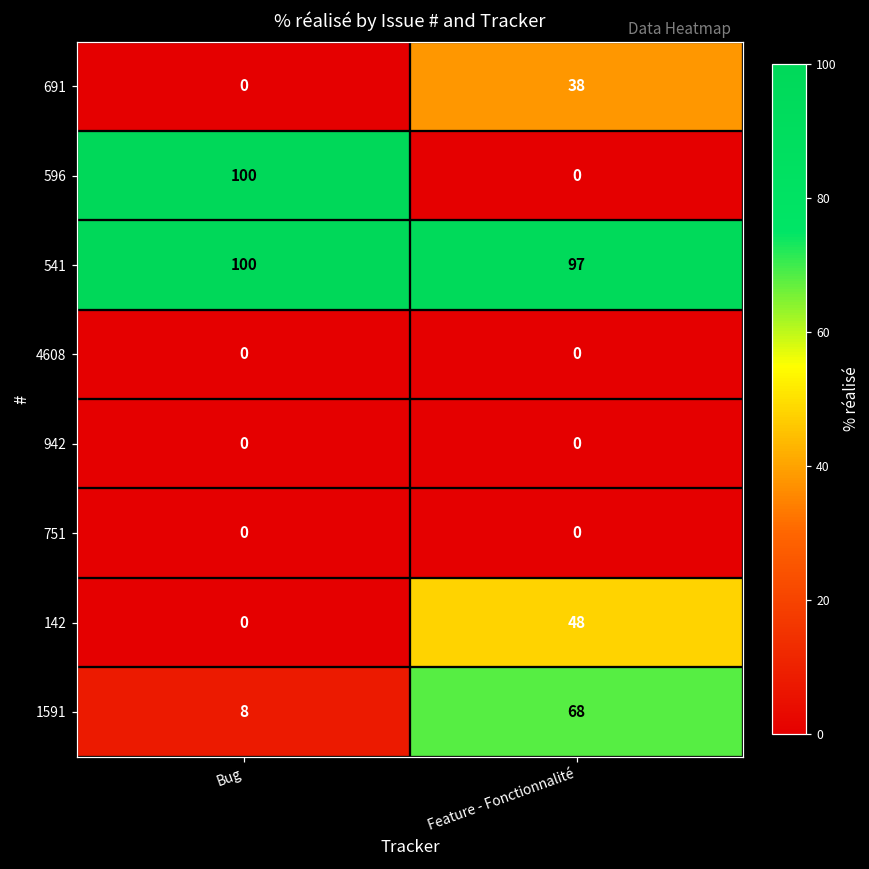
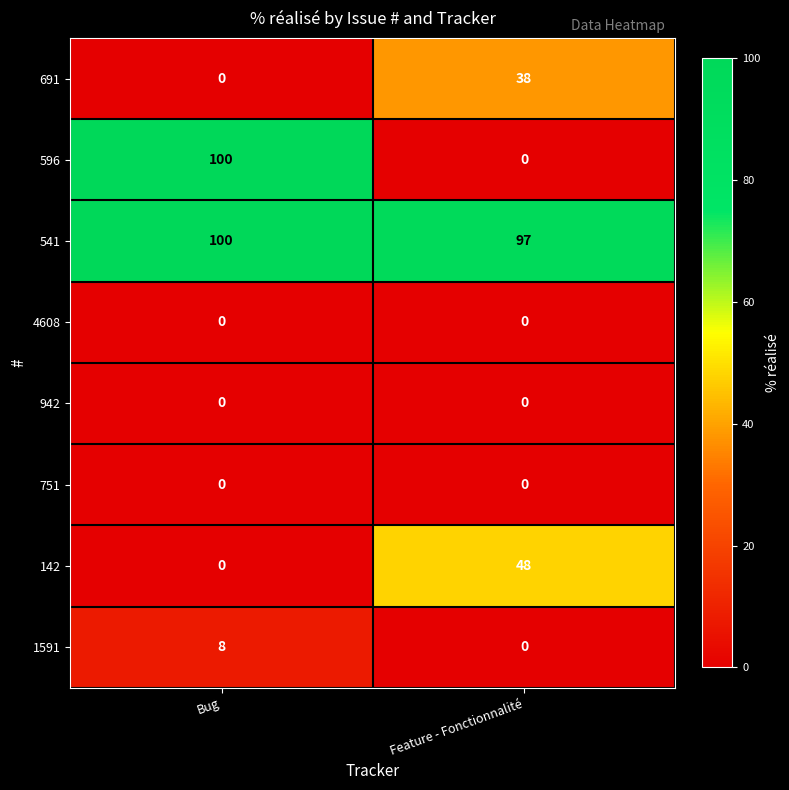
  {
    "691": {
      "Bug": 0,
      "Feature - Fonctionnalité": 38
    },
    "596": {
      "Bug": 100,
      "Feature - Fonctionnalité": 0
    },
    "541": {
      "Bug": 100,
      "Feature - Fonctionnalité": 97
    },
    "4608": {
      "Bug": 0,
      "Feature - Fonctionnalité": 0
    },
    "942": {
      "Bug": 0,
      "Feature - Fonctionnalité": 0
    },
    "751": {
      "Bug": 0,
      "Feature - Fonctionnalité": 0
    },
    "142": {
      "Bug": 0,
      "Feature - Fonctionnalité": 48
    },
    "1591": {
      "Bug": 8,
-     "Feature - Fonctionnalité": 68
+     "Feature - Fonctionnalité": 0
    }
  }
